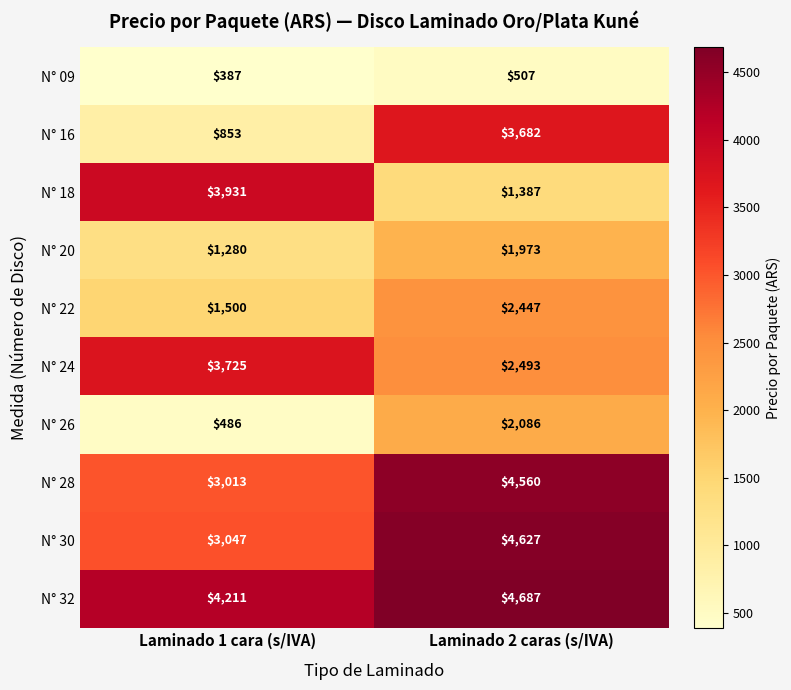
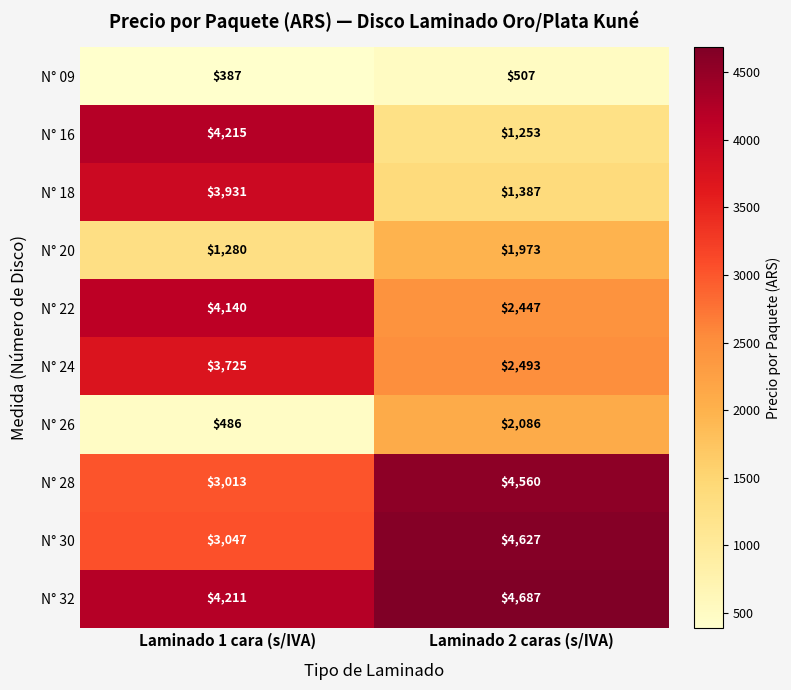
  {
    "N° 09": {
      "Laminado 1 cara (s/IVA)": "$387",
      "Laminado 2 caras (s/IVA)": "$507"
    },
    "N° 16": {
-     "Laminado 1 cara (s/IVA)": "$853",
-     "Laminado 2 caras (s/IVA)": "$3,682"
+     "Laminado 1 cara (s/IVA)": "$4,215",
+     "Laminado 2 caras (s/IVA)": "$1,253"
    },
    "N° 18": {
      "Laminado 1 cara (s/IVA)": "$3,931",
      "Laminado 2 caras (s/IVA)": "$1,387"
    },
    "N° 20": {
      "Laminado 1 cara (s/IVA)": "$1,280",
      "Laminado 2 caras (s/IVA)": "$1,973"
    },
    "N° 22": {
-     "Laminado 1 cara (s/IVA)": "$1,500",
+     "Laminado 1 cara (s/IVA)": "$4,140",
      "Laminado 2 caras (s/IVA)": "$2,447"
    },
    "N° 24": {
      "Laminado 1 cara (s/IVA)": "$3,725",
      "Laminado 2 caras (s/IVA)": "$2,493"
    },
    "N° 26": {
      "Laminado 1 cara (s/IVA)": "$486",
      "Laminado 2 caras (s/IVA)": "$2,086"
    },
    "N° 28": {
      "Laminado 1 cara (s/IVA)": "$3,013",
      "Laminado 2 caras (s/IVA)": "$4,560"
    },
    "N° 30": {
      "Laminado 1 cara (s/IVA)": "$3,047",
      "Laminado 2 caras (s/IVA)": "$4,627"
    },
    "N° 32": {
      "Laminado 1 cara (s/IVA)": "$4,211",
      "Laminado 2 caras (s/IVA)": "$4,687"
    }
  }
